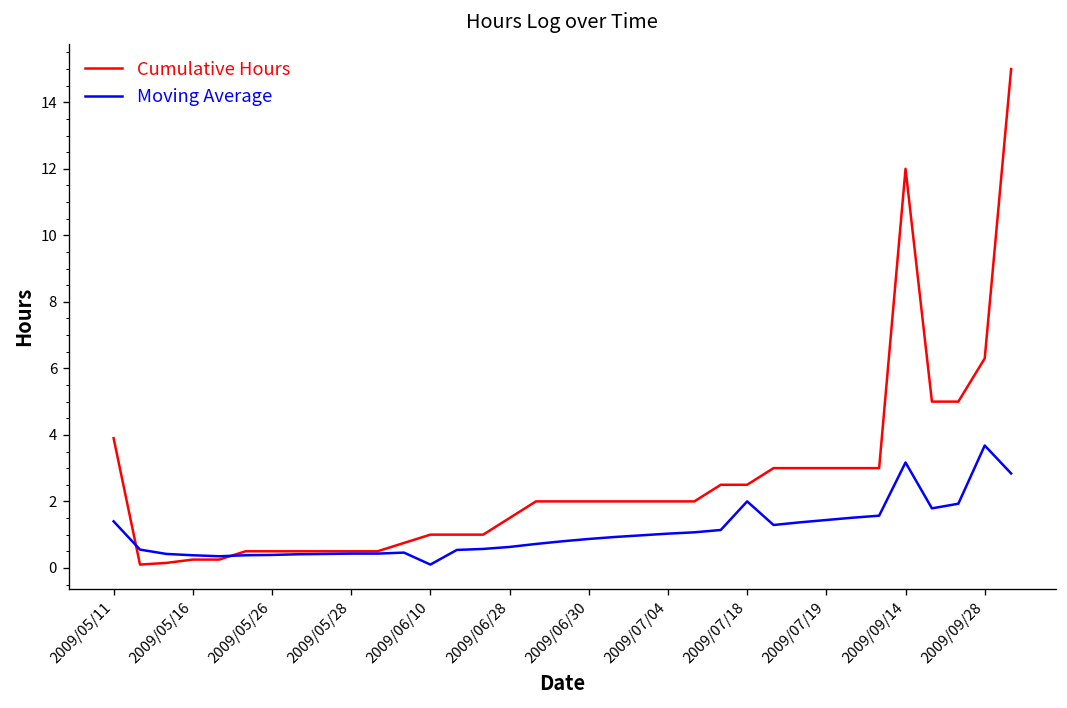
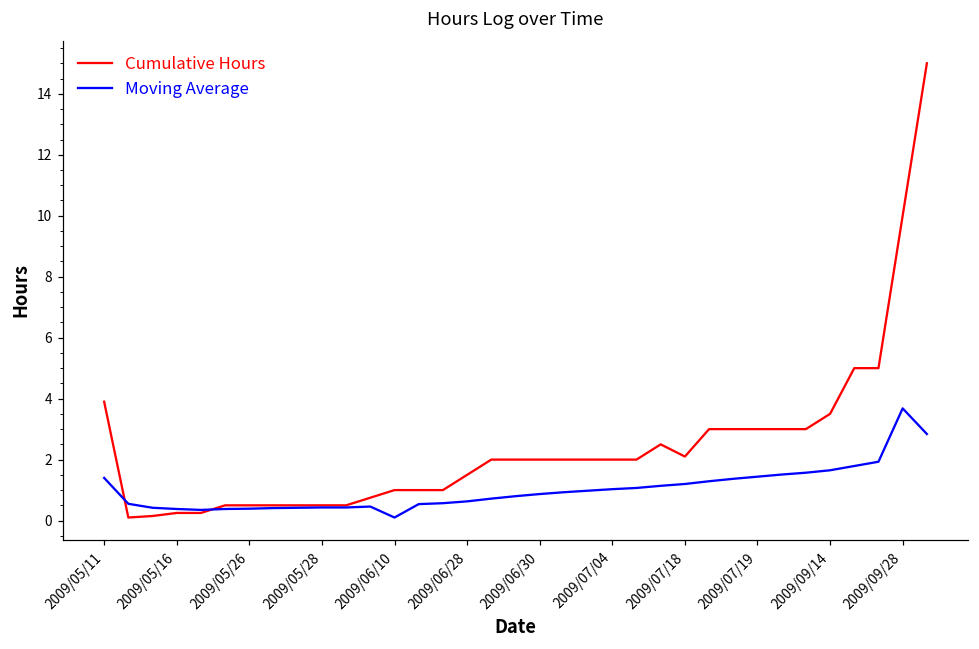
  {
    "Cumulative Hours": {
      "2009/05/11": 3.9,
      "2009/05/16": 0.3,
      "2009/05/26": 0.5,
      "2009/06/10": 1.0,
-     "2009/07/18": 2.5,
-     "2009/09/14": 12.0,
-     "2009/09/28": 6.3
+     "2009/07/18": 2.1,
+     "2009/09/14": 3.5,
+     "2009/09/28": 10.0
    },
    "Moving Average": {
      "2009/05/11": 1.4,
      "2009/05/16": 0.4,
      "2009/05/26": 0.4,
      "2009/06/10": 0.1,
-     "2009/07/18": 2.0,
-     "2009/09/14": 3.2,
+     "2009/07/18": 1.2,
+     "2009/09/14": 1.7,
      "2009/09/28": 3.7
    }
  }
